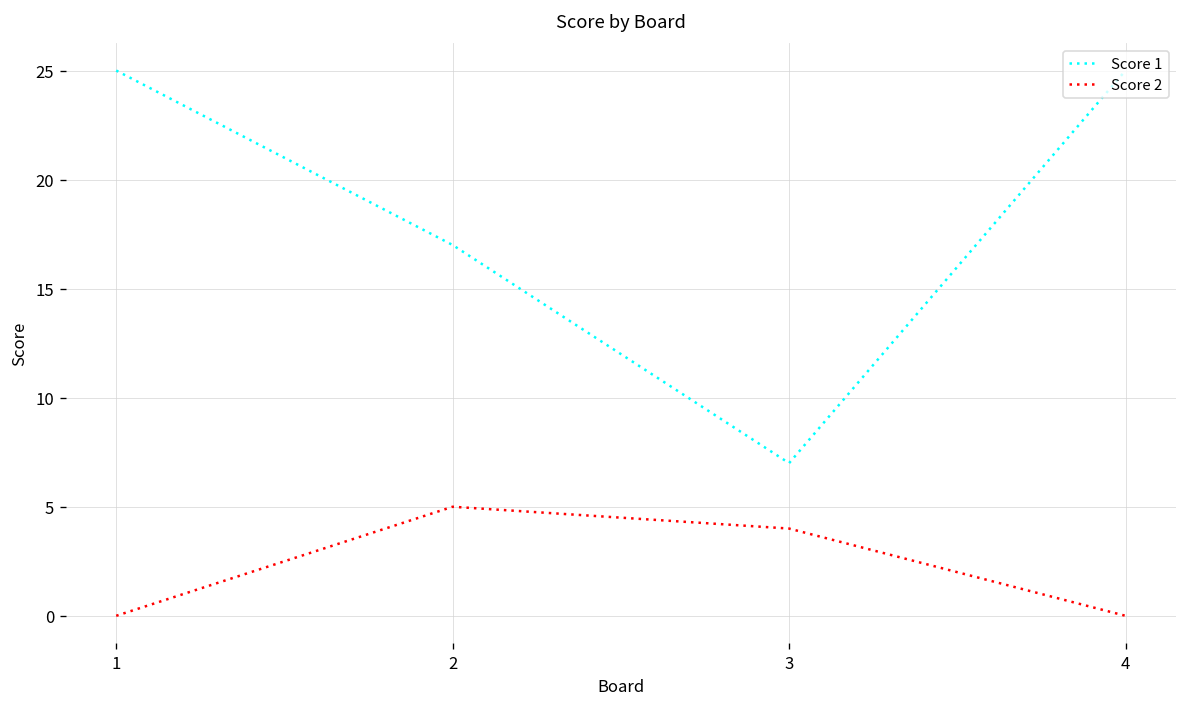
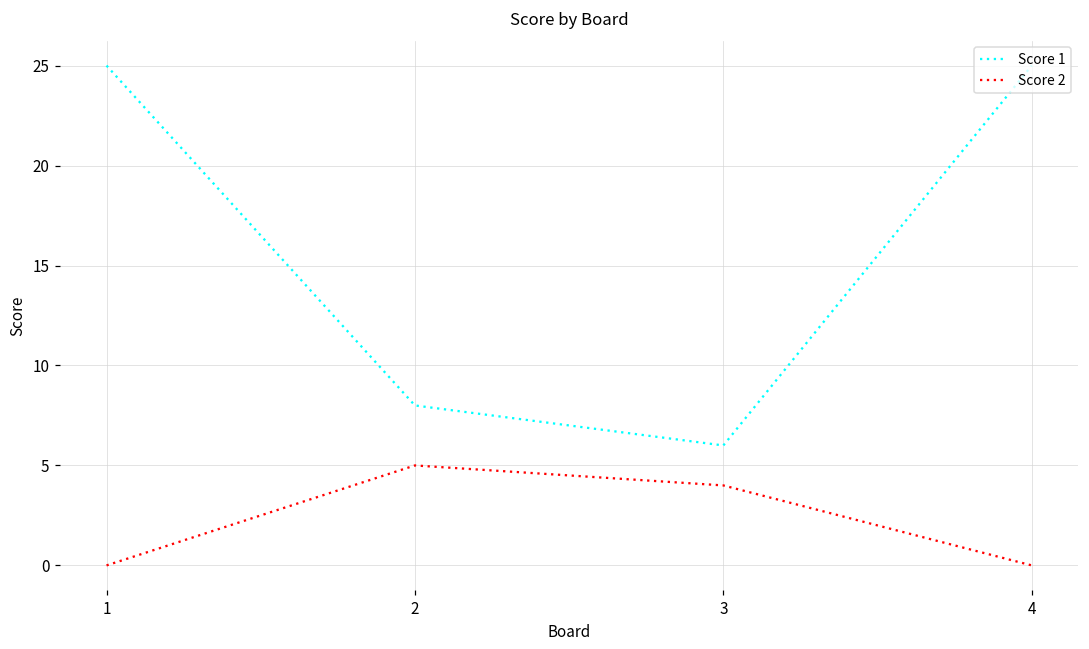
  {
    "Score 1": {
      "1": 25,
-     "2": 17,
-     "3": 7
+     "2": 8,
+     "3": 6
    },
    "Score 2": {
      "1": 0,
      "2": 5,
      "3": 4,
      "4": 0
    }
  }
